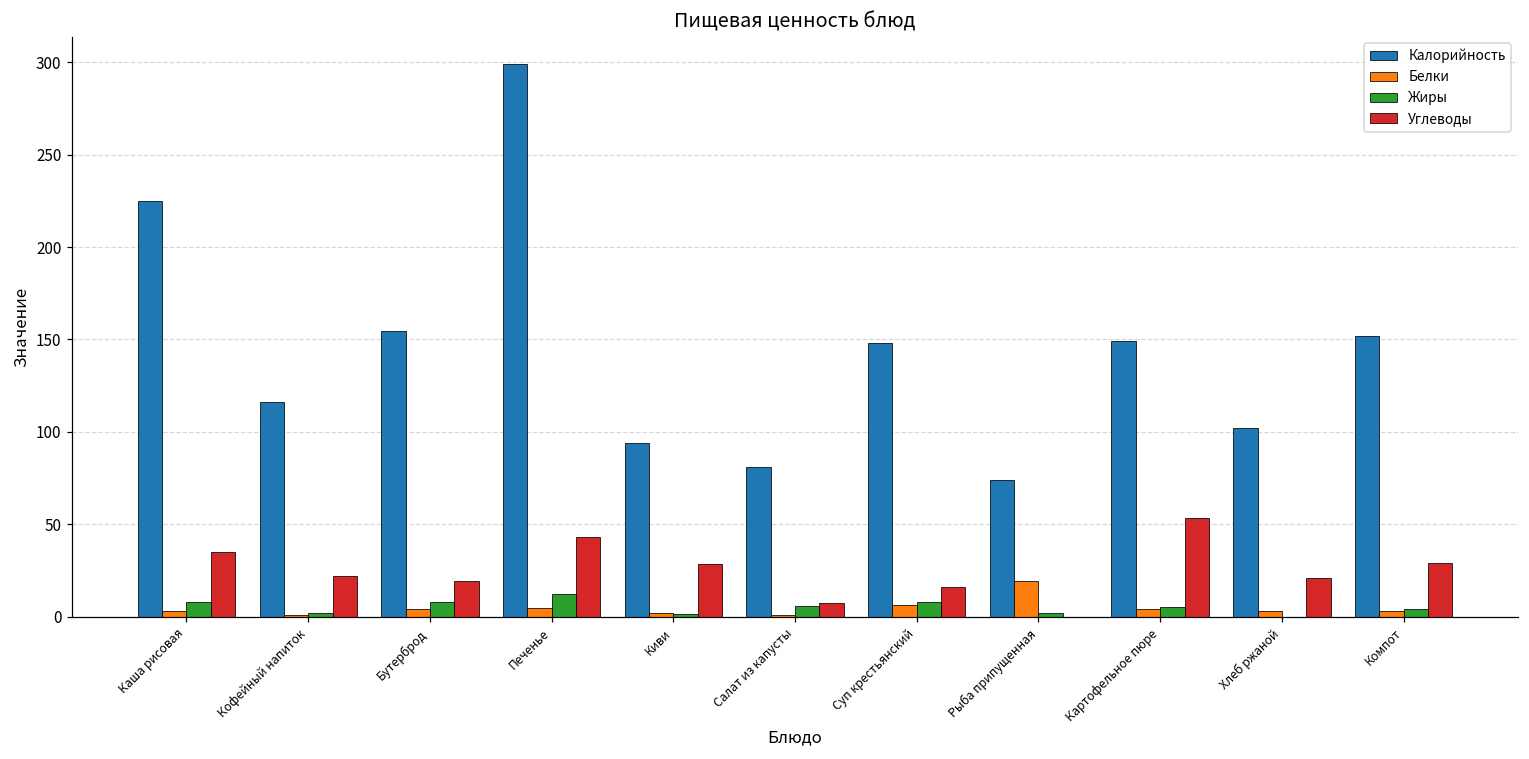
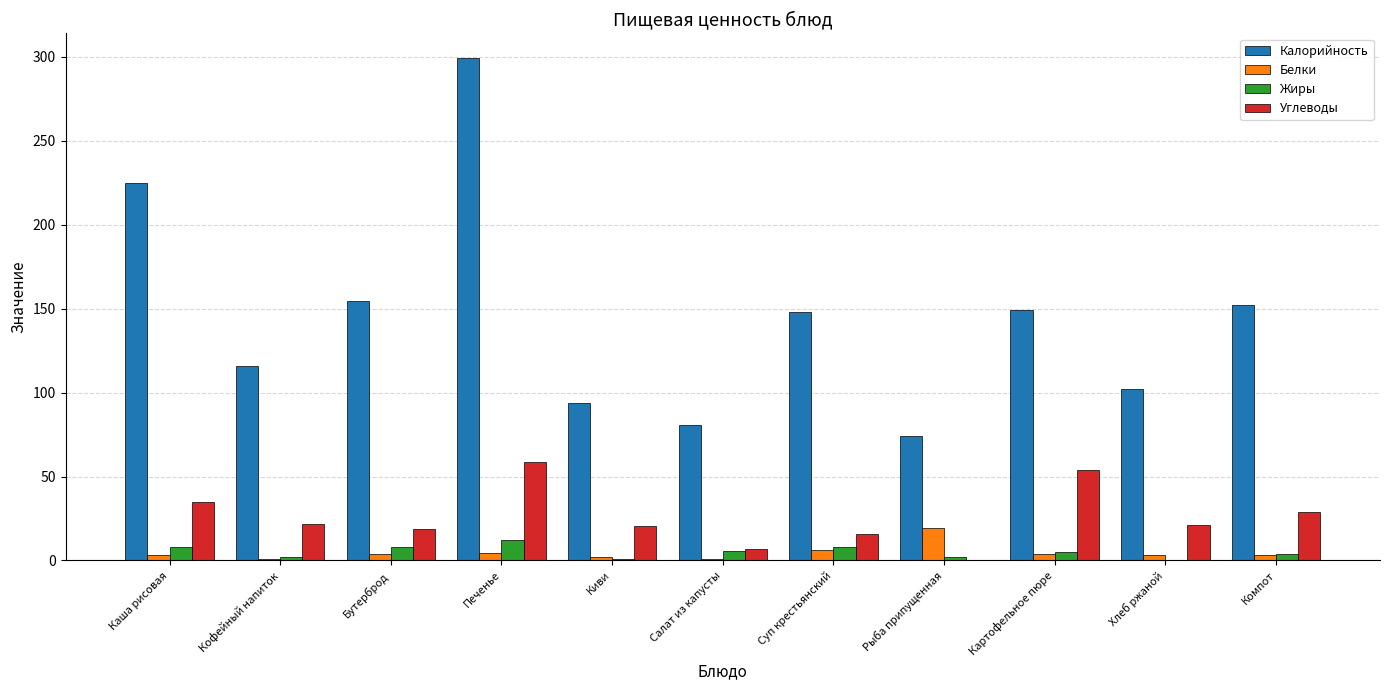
  {
    "Калорийность": {
      "Каша рисовая": 225,
      "Кофейный напиток": 116,
      "Бутерброд": 155,
      "Печенье": 299,
      "Киви": 94,
      "Салат из капусты": 81,
      "Суп крестьянский": 148,
      "Рыба припущенная": 74,
      "Картофельное пюре": 149,
      "Хлеб ржаной": 102,
      "Компот": 152
    },
    "Белки": {
      "Каша рисовая": 3,
      "Бутерброд": 4,
      "Печенье": 5,
      "Киви": 2,
      "Суп крестьянский": 6,
      "Рыба припущенная": 20,
      "Картофельное пюре": 4,
      "Хлеб ржаной": 3,
      "Компот": 3
    },
    "Жиры": {
      "Каша рисовая": 8,
      "Кофейный напиток": 2,
      "Бутерброд": 8,
      "Печенье": 12,
      "Салат из капусты": 6,
      "Суп крестьянский": 8,
      "Рыба припущенная": 2,
      "Картофельное пюре": 5,
      "Хлеб ржаной": 0,
      "Компот": 4
    },
    "Углеводы": {
      "Каша рисовая": 35,
      "Кофейный напиток": 22,
      "Бутерброд": 19,
-     "Печенье": 43,
-     "Киви": 29,
+     "Печенье": 59,
+     "Киви": 20,
      "Салат из капусты": 7,
      "Суп крестьянский": 16,
      "Рыба припущенная": 0,
      "Картофельное пюре": 54,
      "Хлеб ржаной": 21,
      "Компот": 29
    }
  }
